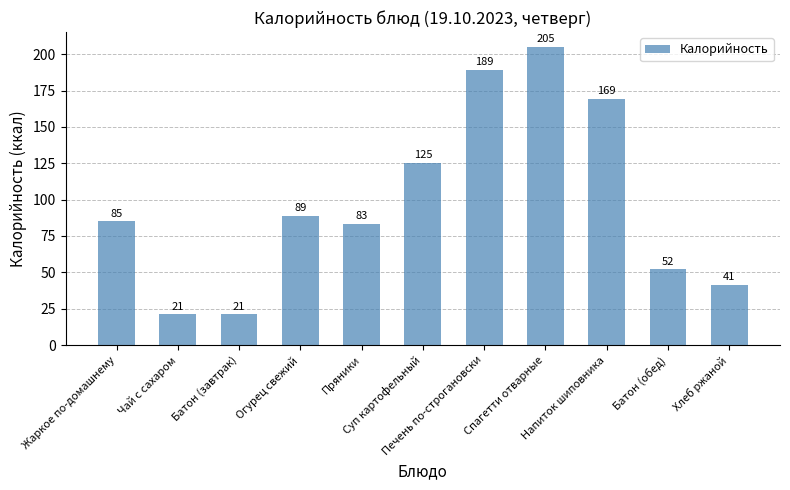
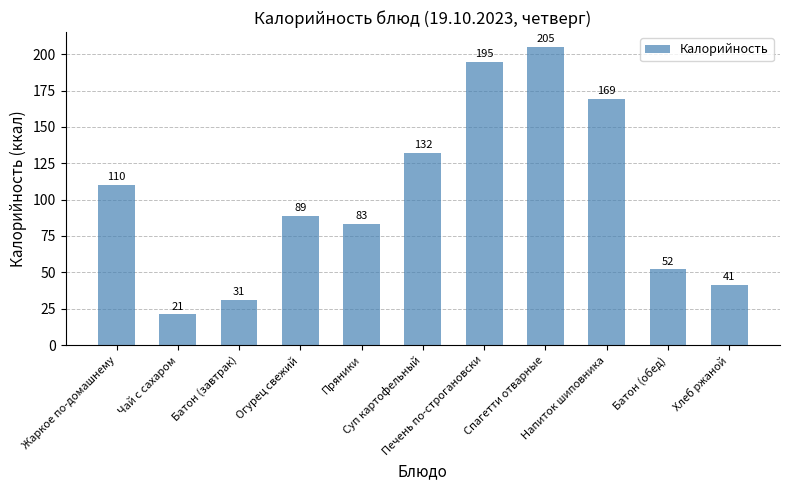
  {
-   "Жаркое по-домашнему": 85,
+   "Жаркое по-домашнему": 110,
    "Чай с сахаром": 21,
-   "Батон (завтрак)": 21,
+   "Батон (завтрак)": 31,
    "Огурец свежий": 89,
    "Пряники": 83,
-   "Суп картофельный": 125,
-   "Печень по-строгановски": 189,
+   "Суп картофельный": 132,
+   "Печень по-строгановски": 195,
    "Спагетти отварные": 205,
    "Напиток шиповника": 169,
    "Батон (обед)": 52,
    "Хлеб ржаной": 41
  }
